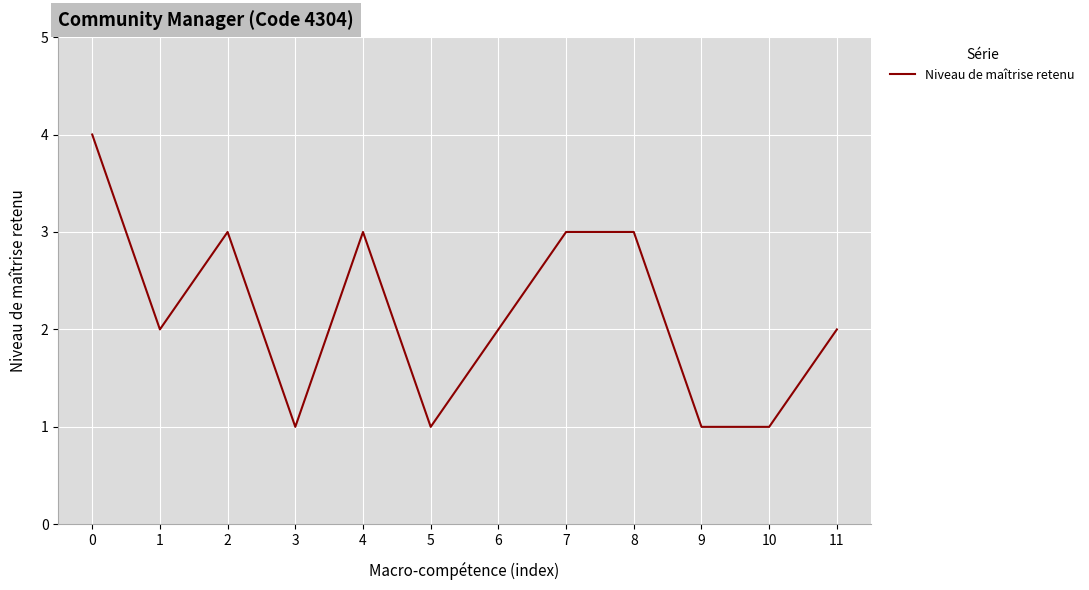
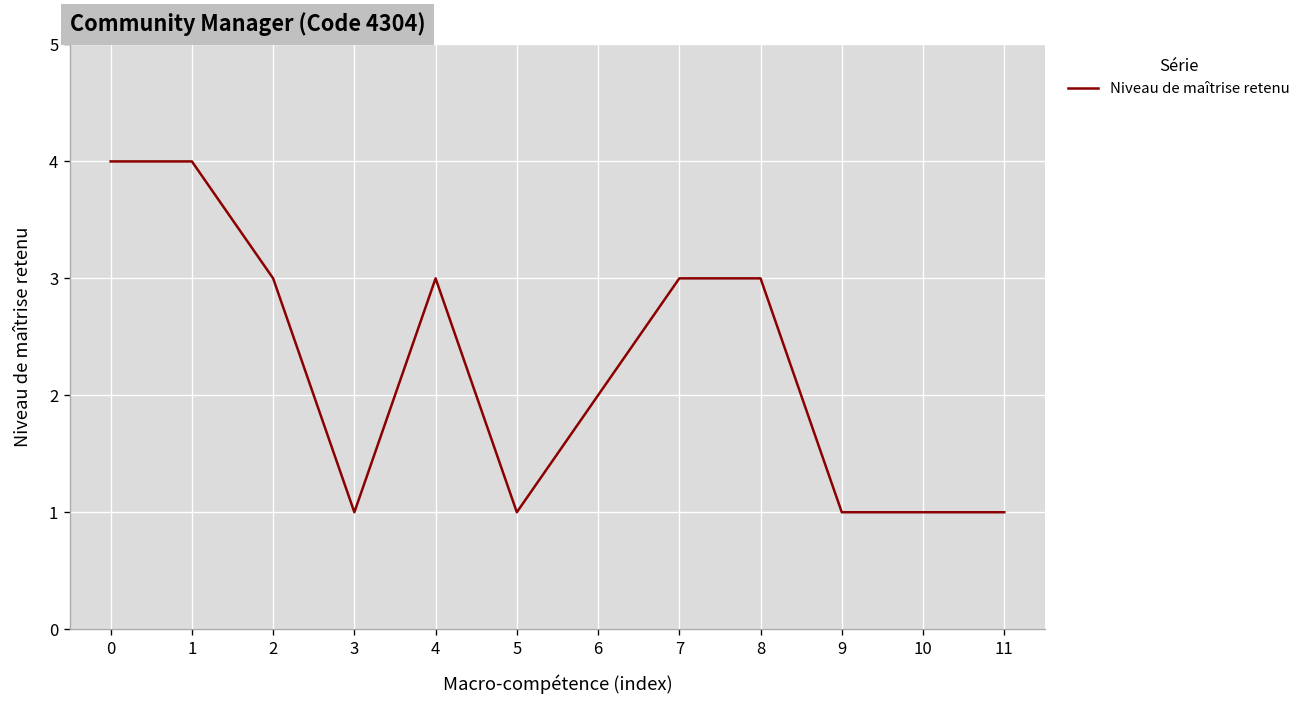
  {
    "0": 4,
-   "1": 2,
+   "1": 4,
    "2": 3,
    "3": 1,
    "4": 3,
    "5": 1,
    "6": 2,
    "7": 3,
    "8": 3,
    "9": 1,
    "10": 1,
-   "11": 2
+   "11": 1
  }
